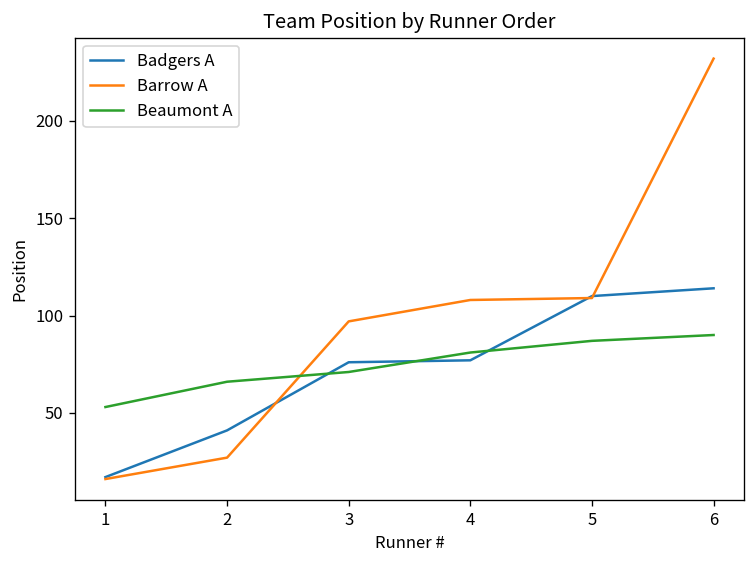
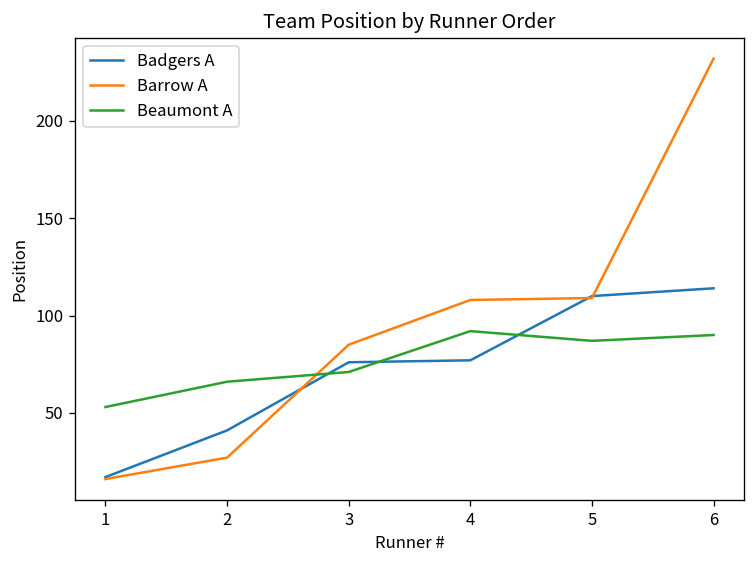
  {
    "Badgers A": {
      "2": 41,
      "3": 76,
      "4": 77,
      "6": 114
    },
    "Barrow A": {
      "2": 27,
-     "3": 97,
+     "3": 85,
      "4": 108,
      "6": 232
    },
    "Beaumont A": {
      "1": 53,
      "2": 66,
      "3": 71,
-     "4": 81,
+     "4": 92,
      "5": 87,
      "6": 90
    }
  }
